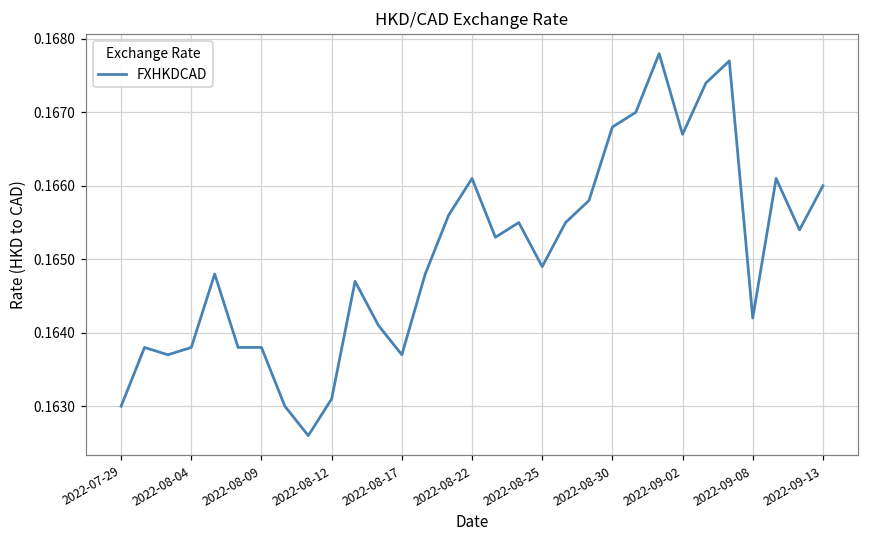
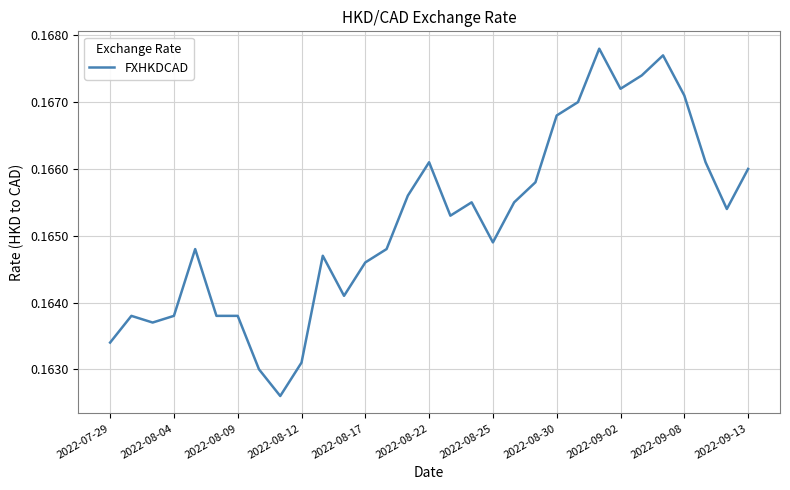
  {
-   "2022-07-29": 0.1630,
+   "2022-07-29": 0.1634,
    "2022-08-04": 0.1638,
    "2022-08-09": 0.1638,
    "2022-08-12": 0.1631,
-   "2022-08-17": 0.1637,
+   "2022-08-17": 0.1646,
    "2022-08-22": 0.1661,
    "2022-08-25": 0.1649,
    "2022-08-30": 0.1668,
-   "2022-09-02": 0.1667,
-   "2022-09-08": 0.1642,
+   "2022-09-02": 0.1672,
+   "2022-09-08": 0.1671,
    "2022-09-13": 0.1660
  }
